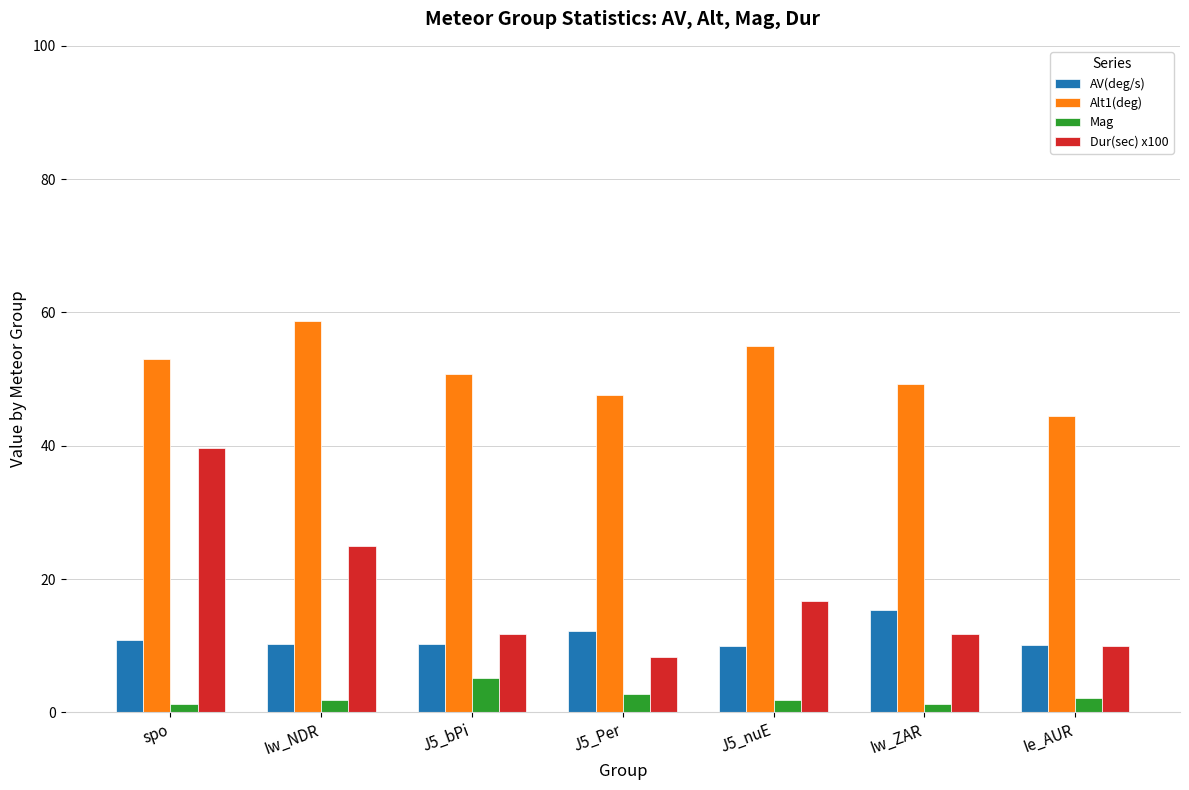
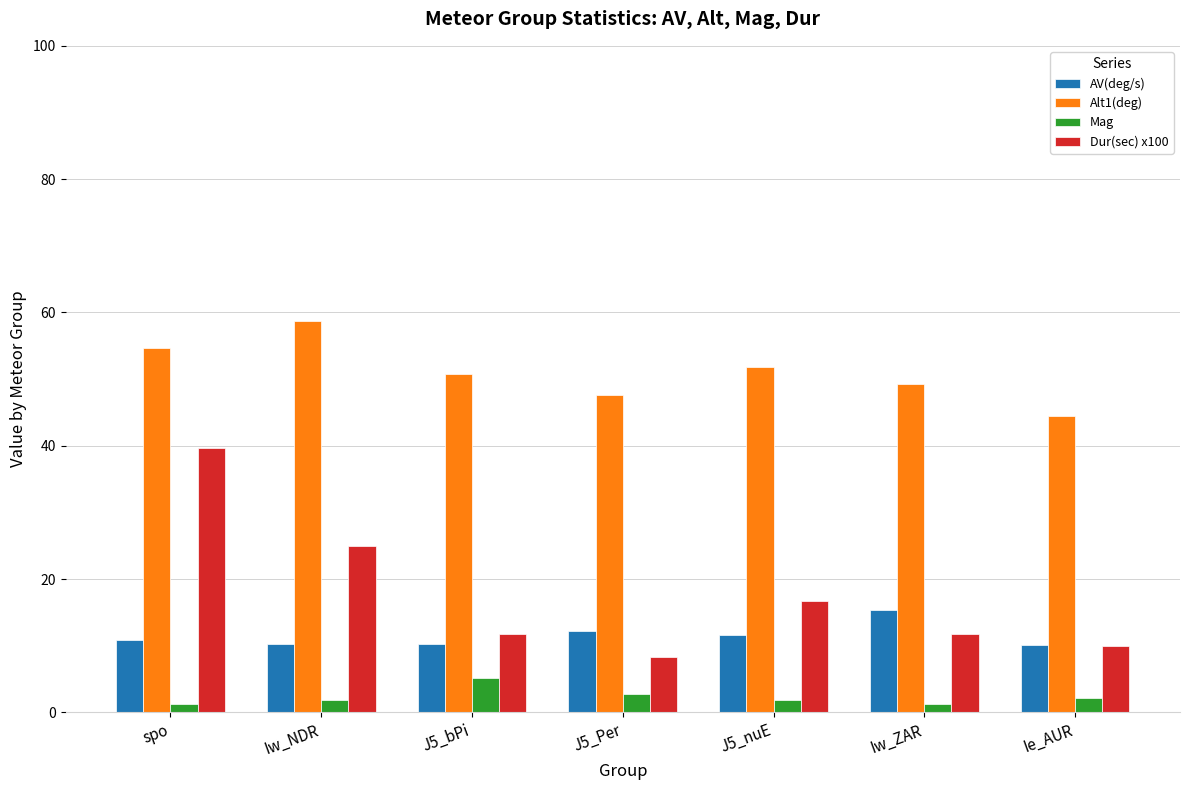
  {
    "AV(deg/s)": {
      "spo": 11,
      "Iw_NDR": 10,
      "J5_bPi": 10,
      "J5_Per": 12,
-     "J5_nuE": 10,
+     "J5_nuE": 12,
      "Iw_ZAR": 15,
      "Ie_AUR": 10
    },
    "Alt1(deg)": {
-     "spo": 53,
+     "spo": 55,
      "Iw_NDR": 59,
      "J5_bPi": 51,
      "J5_Per": 48,
-     "J5_nuE": 55,
+     "J5_nuE": 52,
      "Iw_ZAR": 49,
      "Ie_AUR": 44
    },
    "Mag": {
      "spo": 1,
      "Iw_NDR": 2,
      "J5_bPi": 5,
      "J5_Per": 3,
      "J5_nuE": 2,
      "Iw_ZAR": 1,
      "Ie_AUR": 2
    },
    "Dur(sec) x100": {
      "spo": 40,
      "Iw_NDR": 25,
      "J5_bPi": 12,
      "J5_Per": 8,
      "J5_nuE": 17,
      "Iw_ZAR": 12,
      "Ie_AUR": 10
    }
  }
